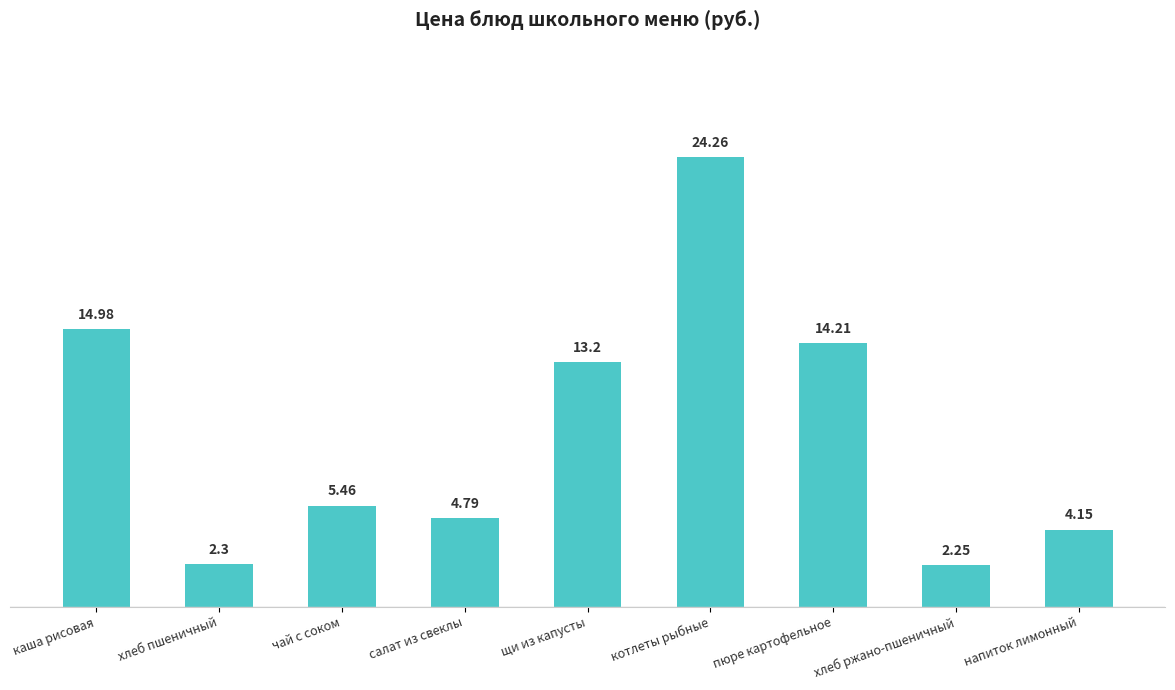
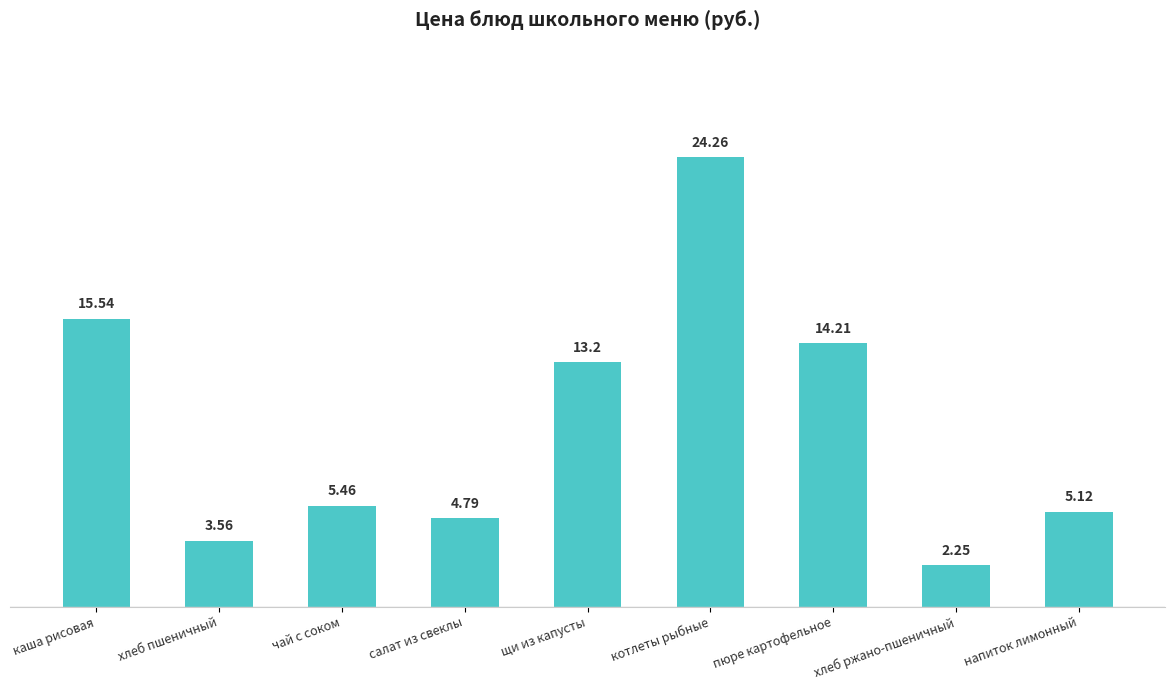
  {
-   "каша рисовая": 14.98,
-   "хлеб пшеничный": 2.3,
+   "каша рисовая": 15.54,
+   "хлеб пшеничный": 3.56,
    "чай с соком": 5.46,
    "салат из свеклы": 4.79,
    "щи из капусты": 13.2,
    "котлеты рыбные": 24.26,
    "пюре картофельное": 14.21,
    "хлеб ржано-пшеничный": 2.25,
-   "напиток лимонный": 4.15
+   "напиток лимонный": 5.12
  }
